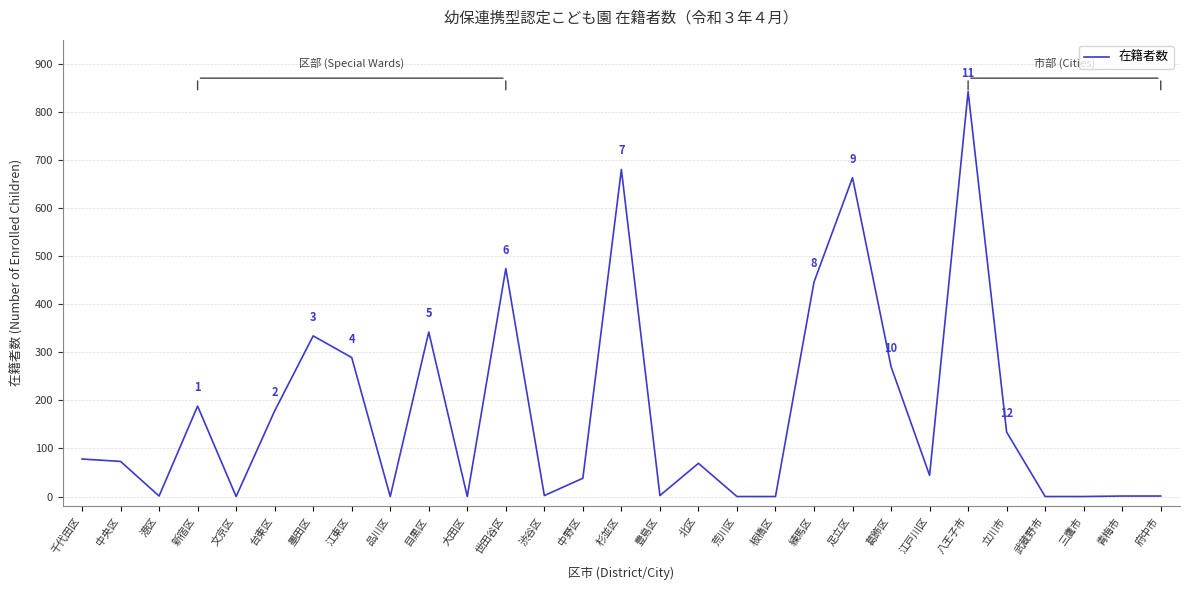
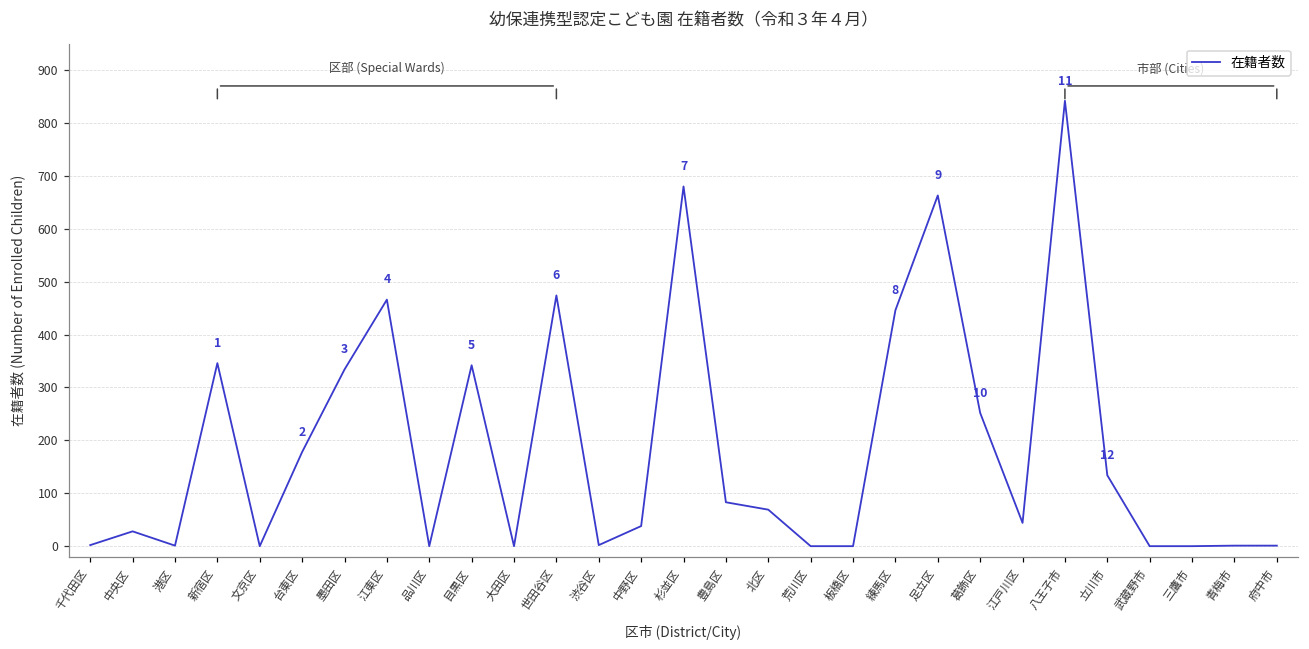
  {
-   "千代田区": 80,
-   "中央区": 70,
+   "千代田区": 0,
+   "中央区": 30,
    "港区": 0,
-   "新宿区": 190,
+   "新宿区": 350,
    "文京区": 0,
-   "江東区": 290,
+   "江東区": 470,
    "品川区": 0,
    "大田区": 0,
    "渋谷区": 0,
    "中野区": 40,
-   "豊島区": 0,
+   "豊島区": 80,
    "北区": 70,
    "荒川区": 0,
    "板橋区": 0,
-   "葛飾区": 270,
+   "葛飾区": 250,
    "江戸川区": 40,
    "武蔵野市": 0,
    "三鷹市": 0,
    "青梅市": 0,
    "府中市": 0
  }
